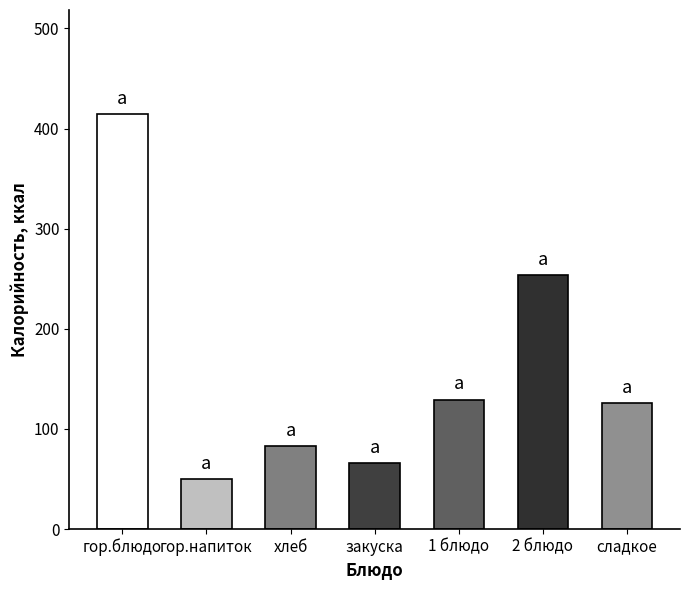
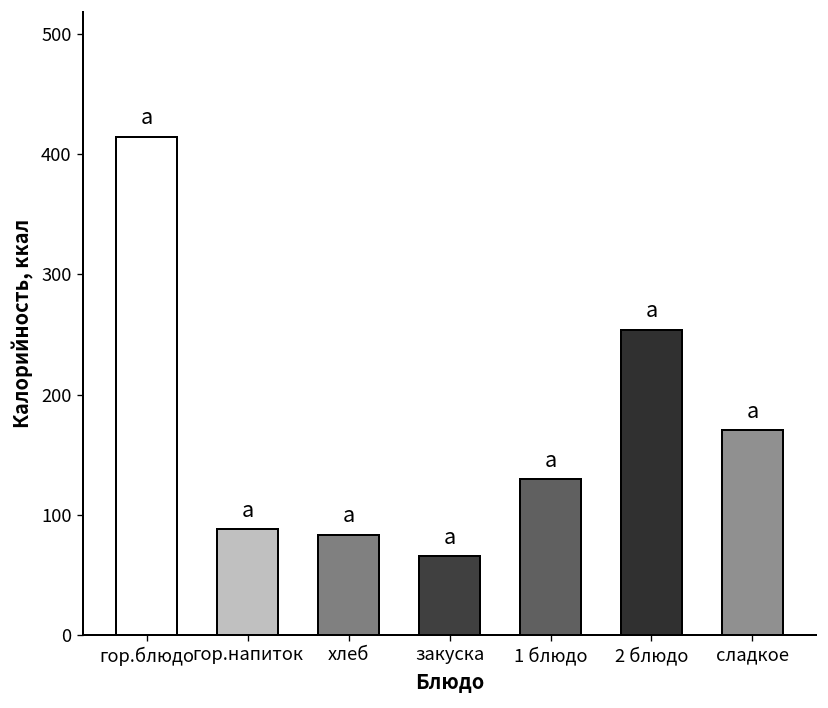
  {
    "гор.блюдо": 415,
-   "гор.напиток": 50,
+   "гор.напиток": 88,
    "хлеб": 83,
    "закуска": 66,
    "1 блюдо": 129,
    "2 блюдо": 254,
-   "сладкое": 126
+   "сладкое": 170
  }
